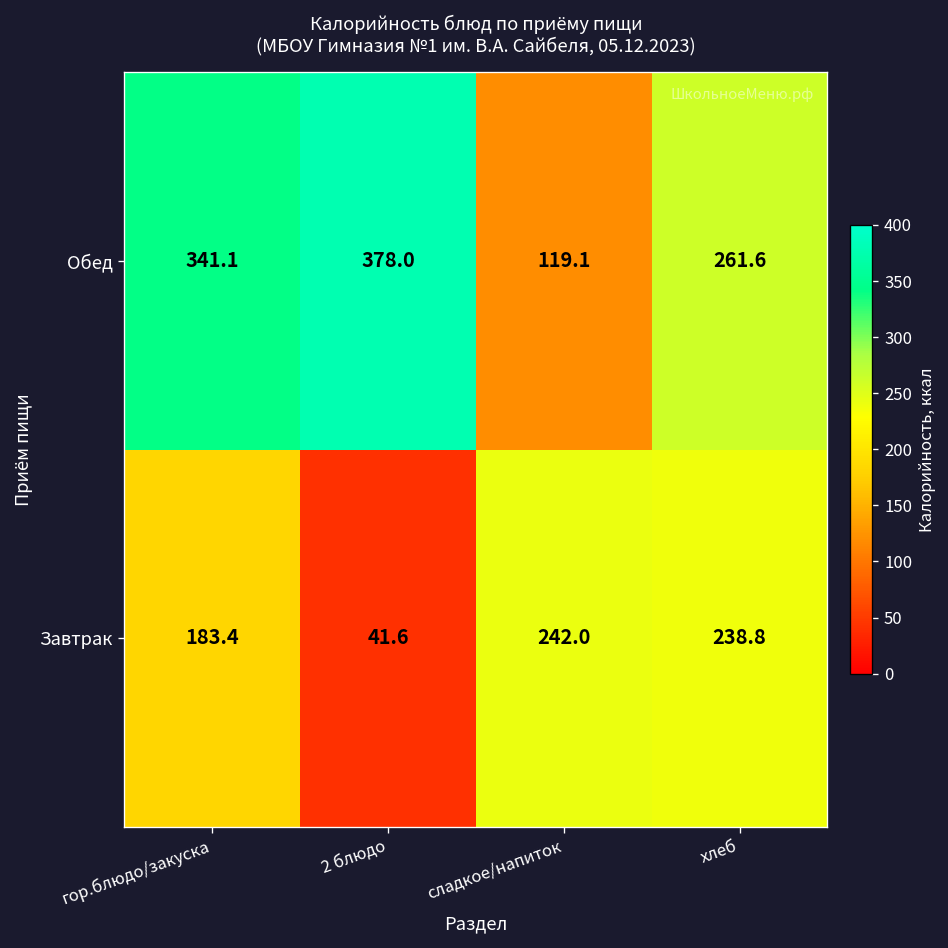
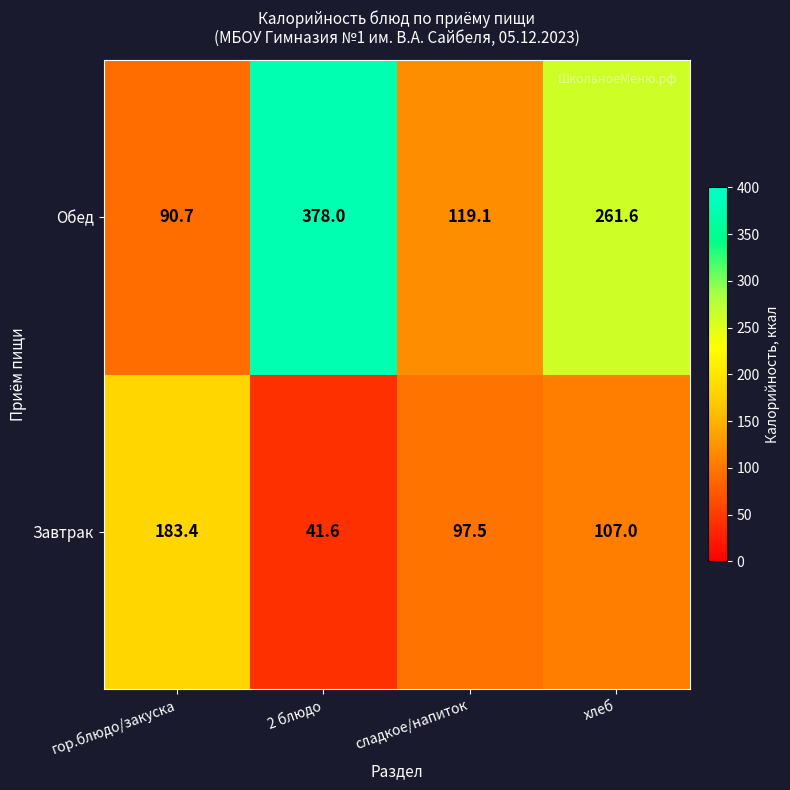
  {
    "Обед": {
-     "гор.блюдо/закуска": 341.1,
+     "гор.блюдо/закуска": 90.7,
      "2 блюдо": 378.0,
      "сладкое/напиток": 119.1
    },
    "Завтрак": {
      "гор.блюдо/закуска": 183.4,
      "2 блюдо": 41.6,
-     "сладкое/напиток": 242.0,
-     "хлеб": 238.8
+     "сладкое/напиток": 97.5,
+     "хлеб": 107.0
    }
  }
